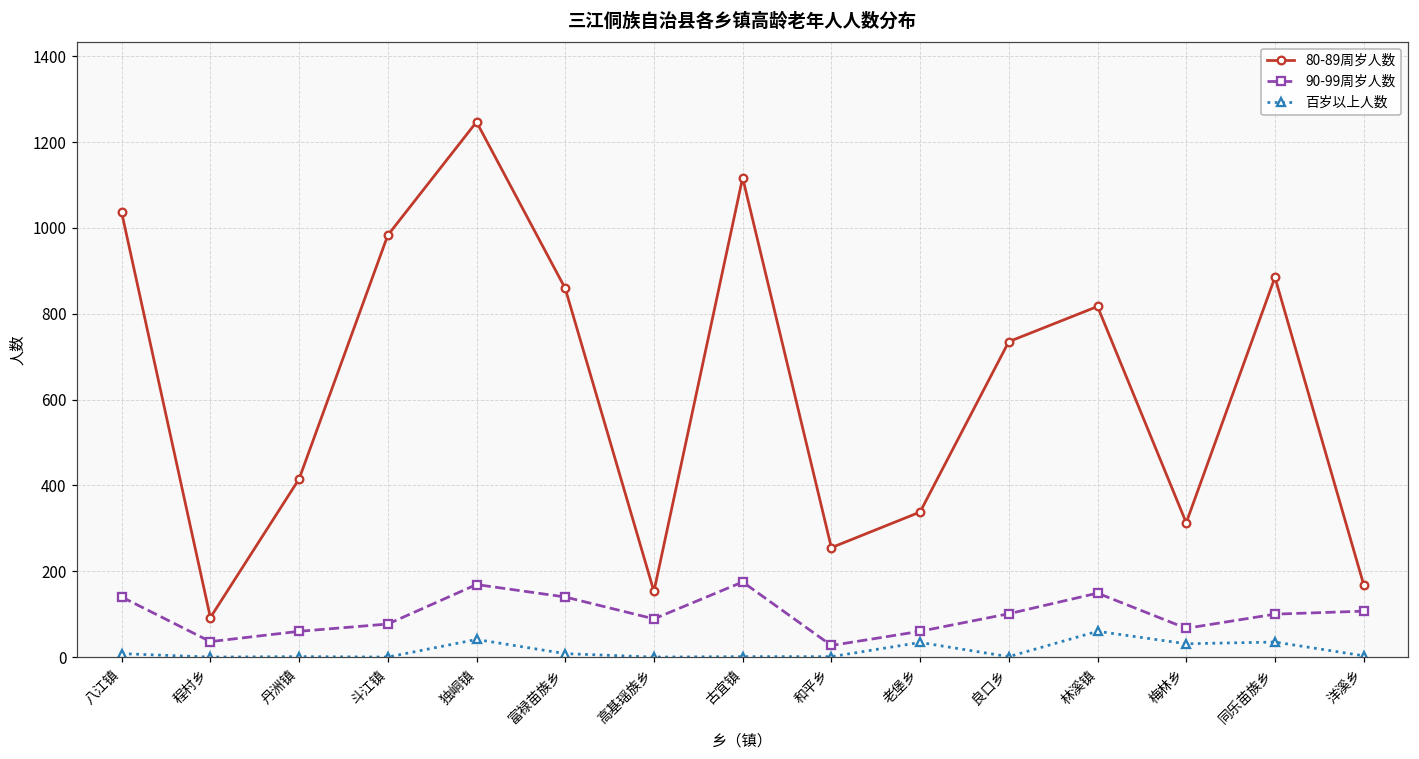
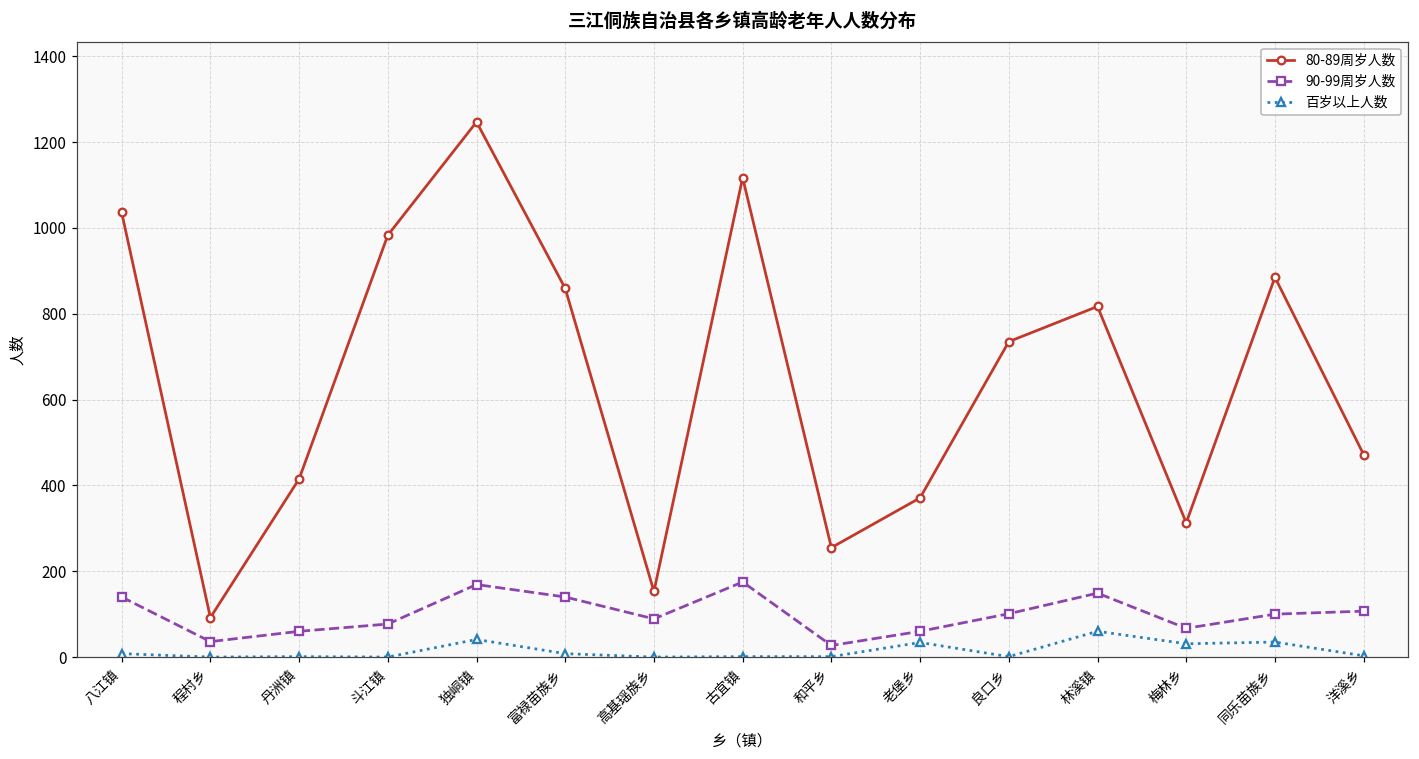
  {
    "80-89周岁人数": {
      "八江镇": 1040,
      "程村乡": 90,
      "丹洲镇": 420,
      "斗江镇": 980,
      "独峒镇": 1250,
      "富禄苗族乡": 860,
      "高基瑶族乡": 150,
      "古宜镇": 1120,
      "和平乡": 260,
-     "老堡乡": 340,
+     "老堡乡": 370,
      "良口乡": 740,
      "林溪镇": 820,
      "梅林乡": 310,
      "同乐苗族乡": 890,
-     "洋溪乡": 170
+     "洋溪乡": 470
    },
    "90-99周岁人数": {
      "八江镇": 140,
      "程村乡": 40,
      "丹洲镇": 60,
      "斗江镇": 80,
      "独峒镇": 170,
      "富禄苗族乡": 140,
      "高基瑶族乡": 90,
      "古宜镇": 180,
      "和平乡": 30,
      "老堡乡": 60,
      "良口乡": 100,
      "林溪镇": 150,
      "梅林乡": 70,
      "同乐苗族乡": 100,
      "洋溪乡": 110
    },
    "百岁以上人数": {
      "八江镇": 10,
      "程村乡": 0,
      "丹洲镇": 0,
      "斗江镇": 0,
      "独峒镇": 40,
      "富禄苗族乡": 10,
      "高基瑶族乡": 0,
      "古宜镇": 0,
      "和平乡": 0,
      "老堡乡": 30,
      "良口乡": 0,
      "林溪镇": 60,
      "梅林乡": 30,
      "同乐苗族乡": 40,
      "洋溪乡": 0
    }
  }
